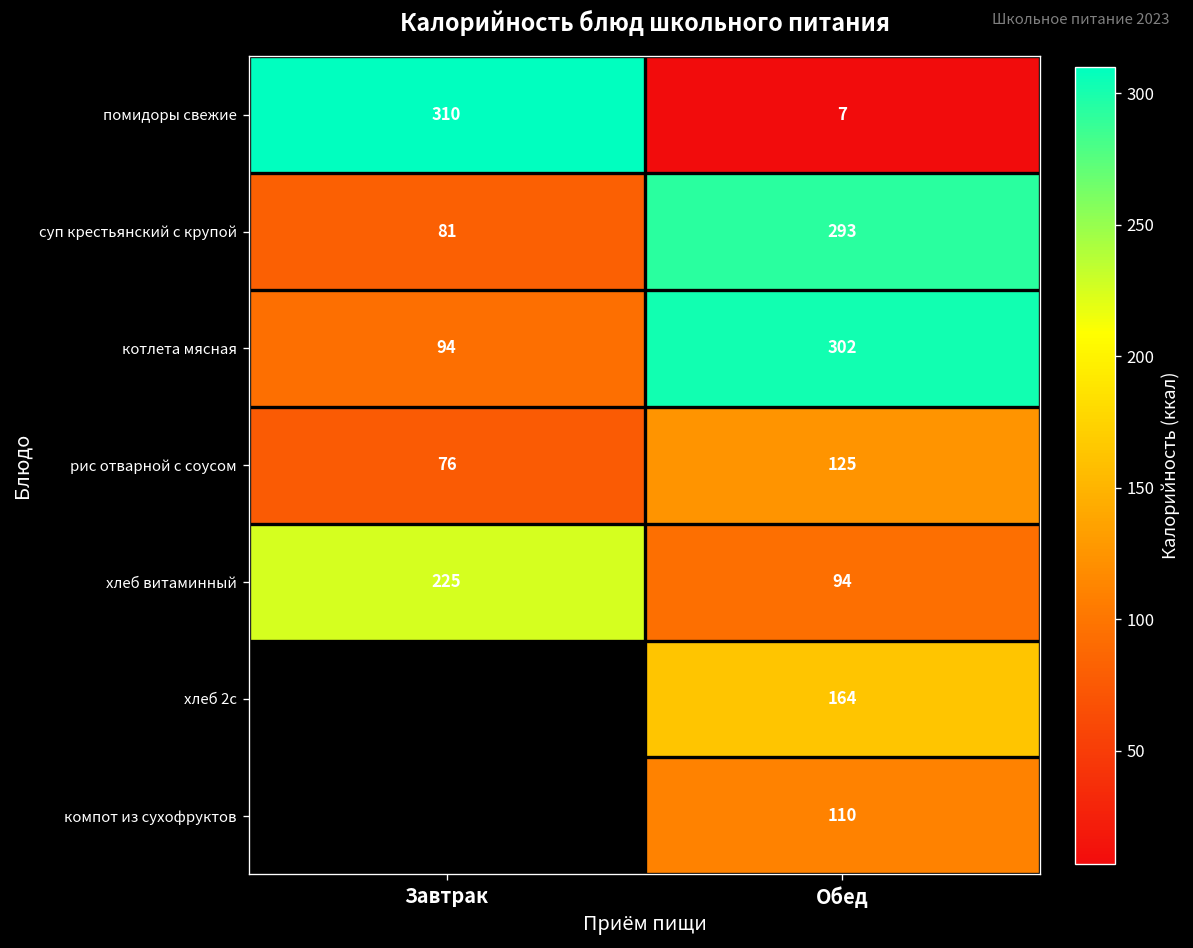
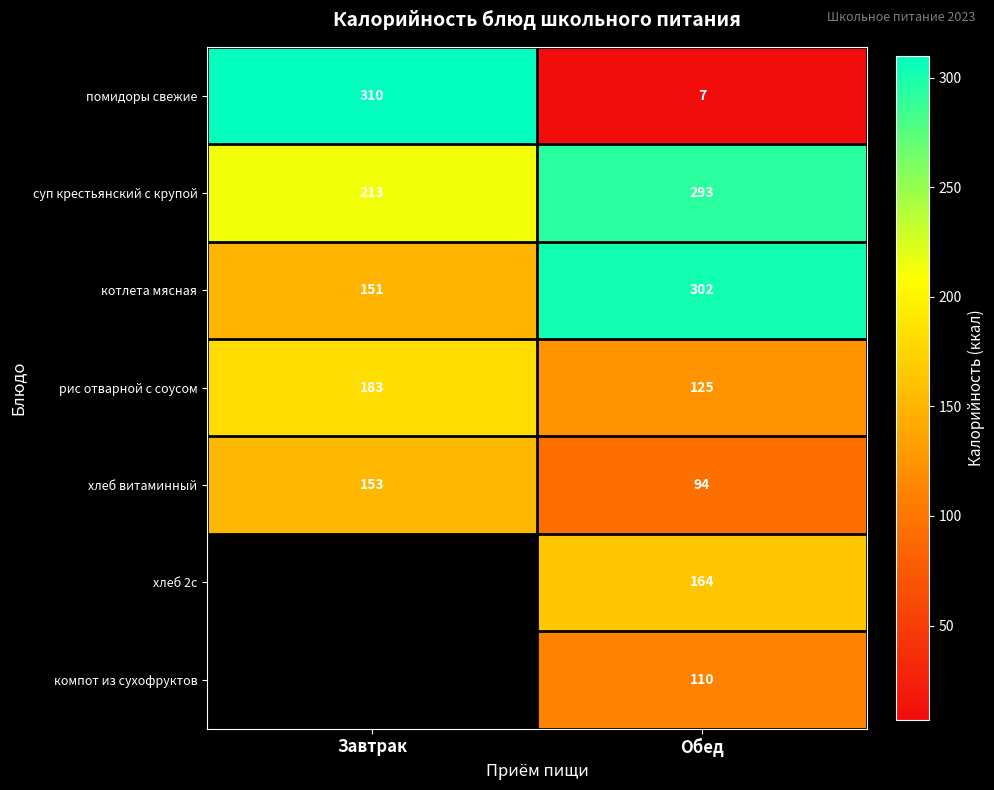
  {
    "помидоры свежие": {
      "Завтрак": 310,
      "Обед": 7
    },
    "суп крестьянский с крупой": {
-     "Завтрак": 81,
+     "Завтрак": 213,
      "Обед": 293
    },
    "котлета мясная": {
-     "Завтрак": 94,
+     "Завтрак": 151,
      "Обед": 302
    },
    "рис отварной с соусом": {
-     "Завтрак": 76,
+     "Завтрак": 183,
      "Обед": 125
    },
    "хлеб витаминный": {
-     "Завтрак": 225,
+     "Завтрак": 153,
      "Обед": 94
    },
    "хлеб 2с": {
      "Обед": 164
    },
    "компот из сухофруктов": {
      "Обед": 110
    }
  }
